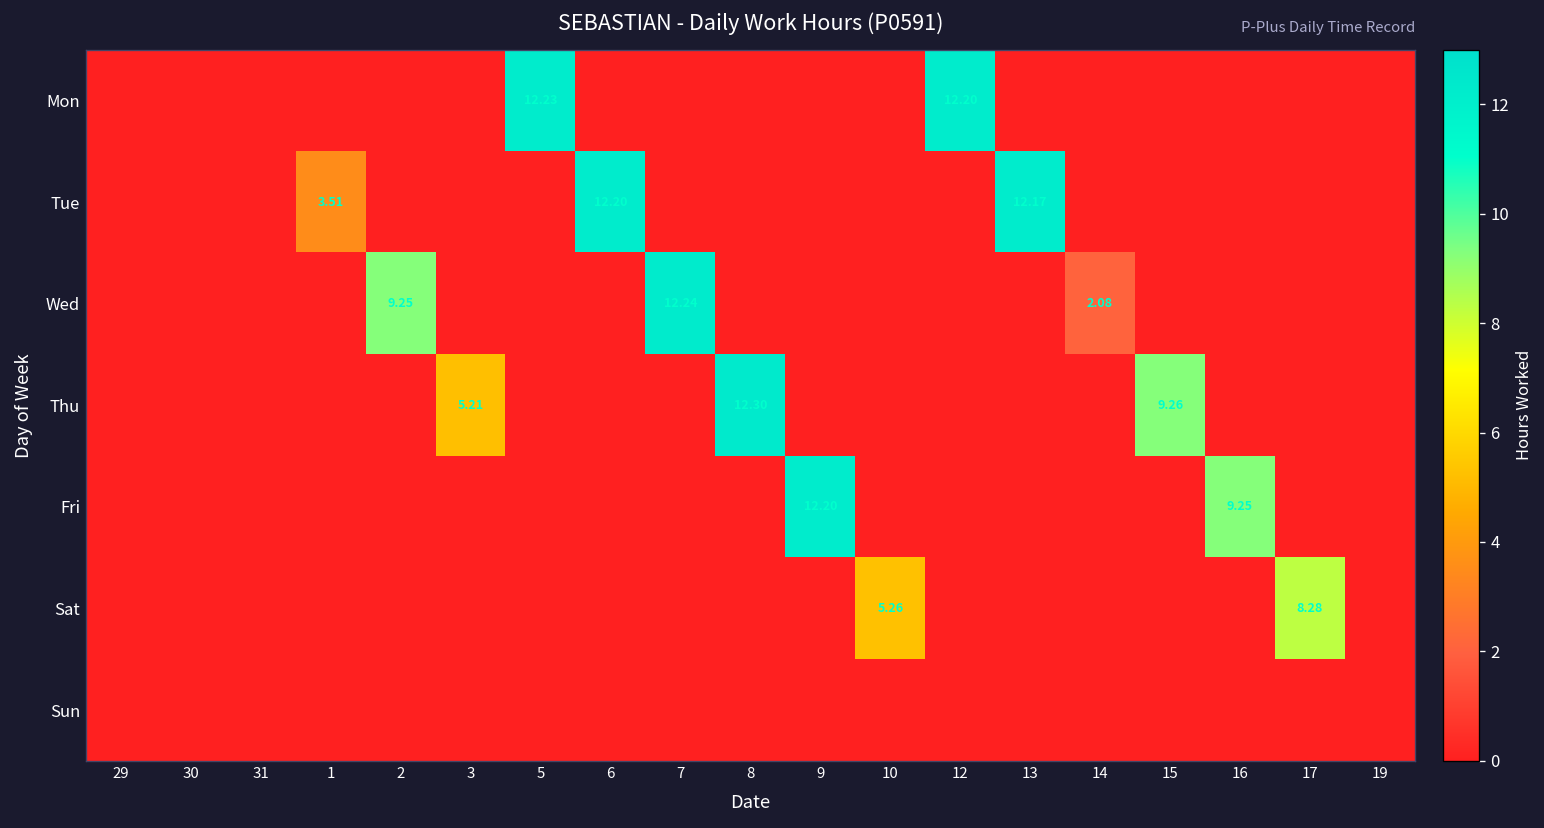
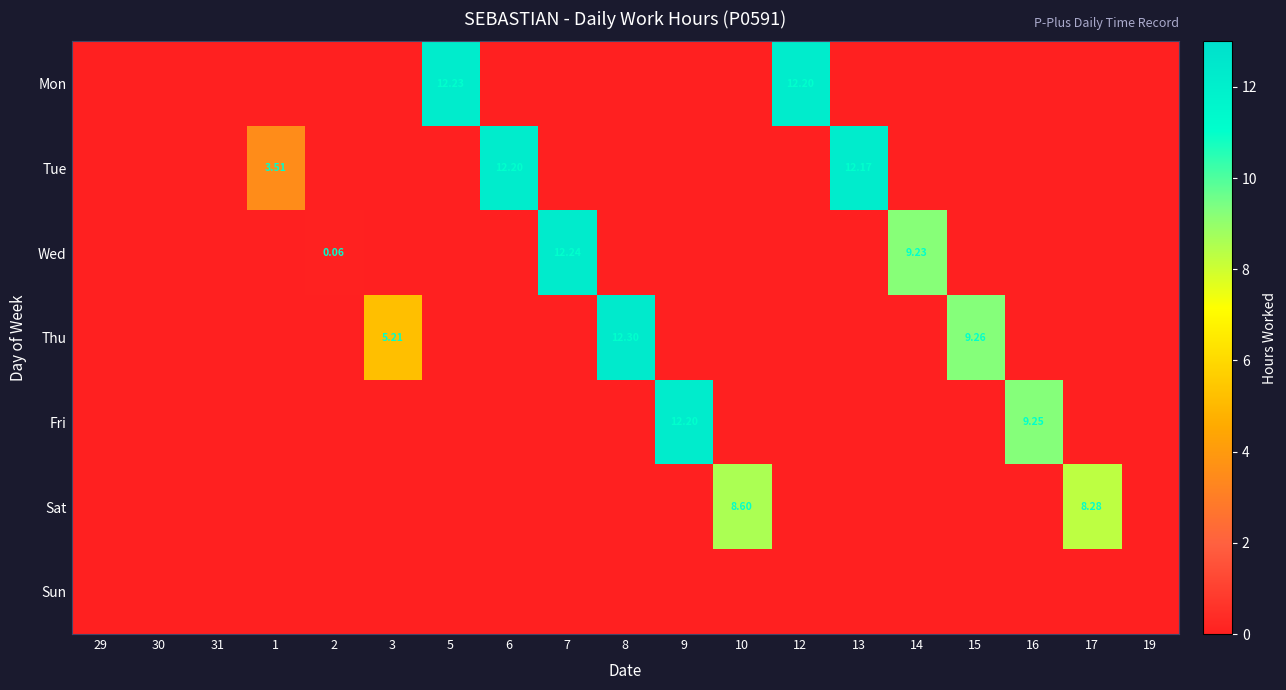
  {
    "Tue": {
      "1": 3.51
    },
    "Wed": {
-     "2": 9.25,
-     "14": 2.08
+     "2": 0.06,
+     "14": 9.23
    },
    "Thu": {
      "3": 5.21,
      "15": 9.26
    },
    "Fri": {
      "16": 9.25
    },
    "Sat": {
-     "10": 5.26,
+     "10": 8.60,
      "17": 8.28
    }
  }
